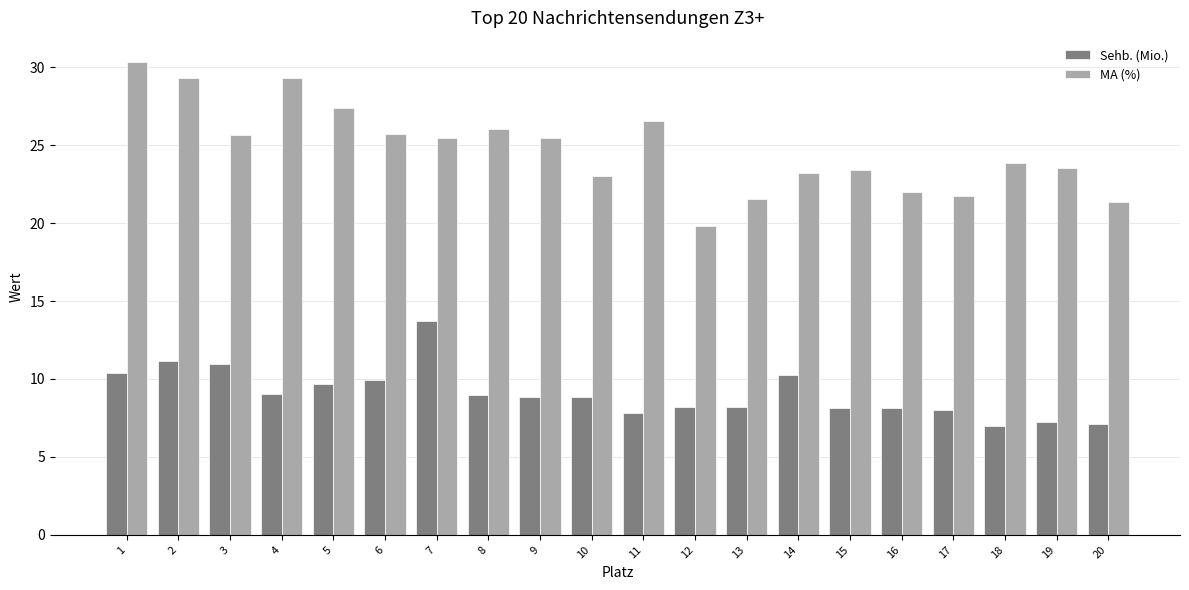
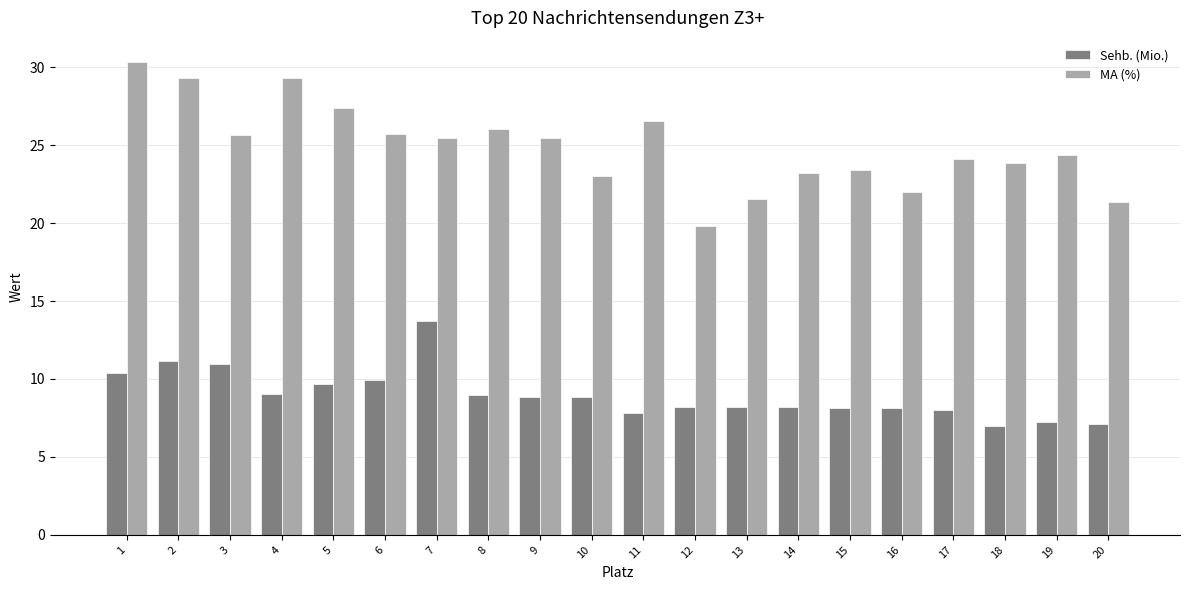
  {
    "Sehb. (Mio.)": {
      "1": 10.4,
      "2": 11.2,
      "3": 11.0,
      "4": 9.1,
      "5": 9.7,
      "6": 10.0,
      "7": 13.7,
      "8": 9.0,
      "9": 8.9,
      "10": 8.8,
      "11": 7.8,
      "12": 8.2,
      "13": 8.2,
-     "14": 10.3,
+     "14": 8.2,
      "15": 8.2,
      "16": 8.1,
      "17": 8.0,
      "18": 7.0,
      "19": 7.3,
      "20": 7.1
    },
    "MA (%)": {
      "1": 30.4,
      "2": 29.3,
      "3": 25.7,
      "4": 29.3,
      "5": 27.4,
      "6": 25.7,
      "7": 25.4,
      "8": 26.0,
      "9": 25.5,
      "10": 23.0,
      "11": 26.6,
      "12": 19.8,
      "13": 21.5,
      "14": 23.2,
      "15": 23.4,
      "16": 22.0,
-     "17": 21.7,
+     "17": 24.1,
      "18": 23.8,
-     "19": 23.5,
+     "19": 24.4,
      "20": 21.3
    }
  }
